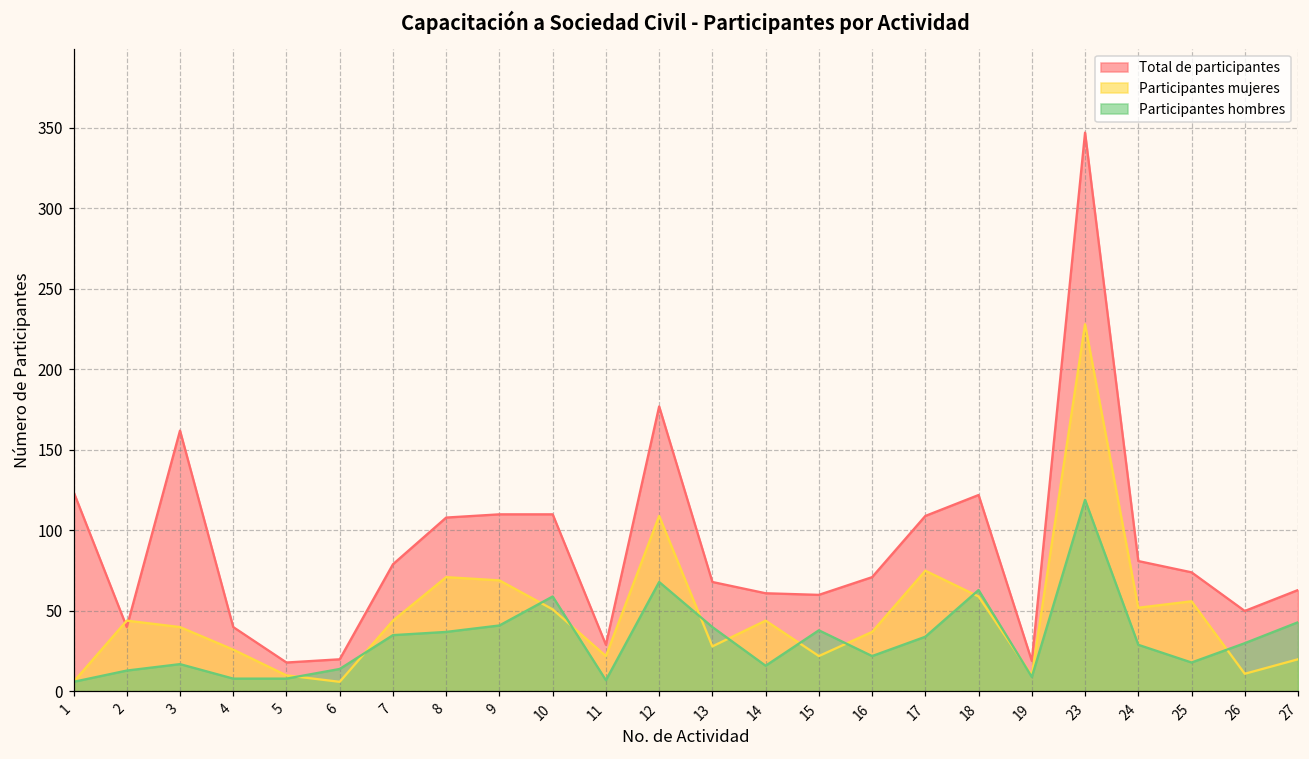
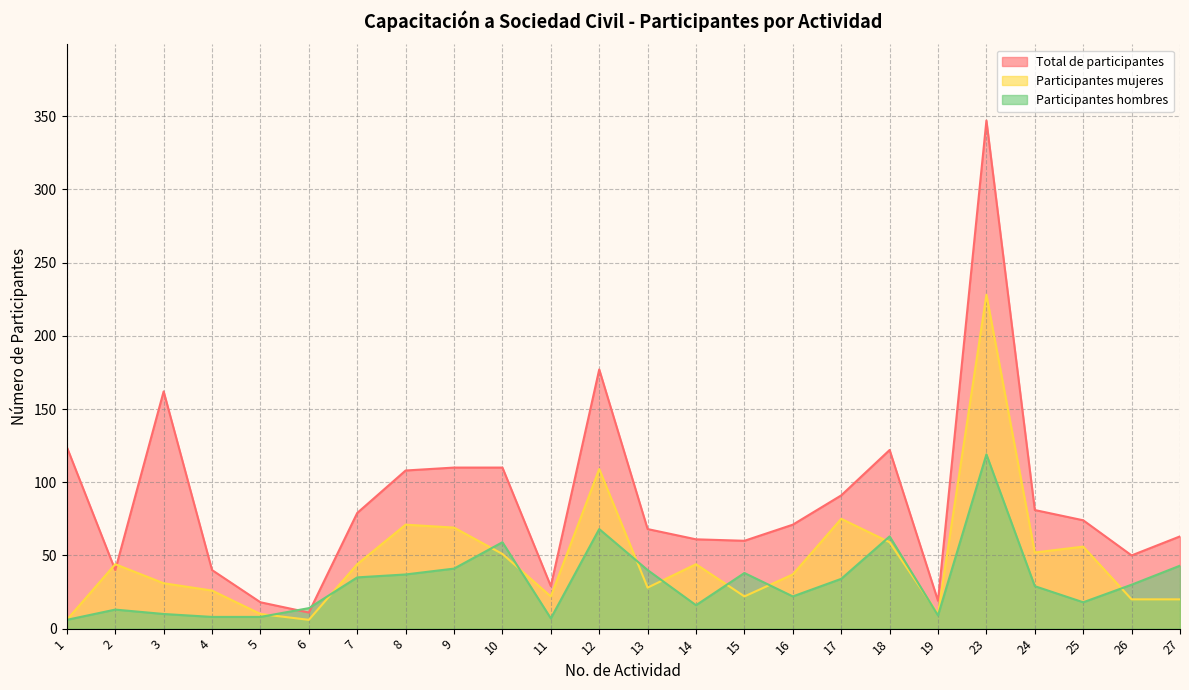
  {
    "Total de participantes": {
      "1": 124,
      "2": 40,
      "3": 162,
      "4": 40,
      "5": 18,
-     "6": 20,
+     "6": 11,
      "7": 79,
      "8": 108,
      "9": 110,
      "10": 110,
      "11": 29,
      "12": 177,
      "13": 68,
      "14": 61,
      "15": 60,
      "16": 71,
-     "17": 109,
+     "17": 91,
      "18": 122,
      "19": 19,
      "23": 347,
      "24": 81,
      "25": 74,
      "26": 50,
      "27": 63
    },
    "Participantes mujeres": {
      "2": 44,
-     "3": 40,
+     "3": 31,
      "4": 26,
      "5": 10,
      "6": 6,
      "7": 44,
      "8": 71,
      "9": 69,
      "10": 51,
      "11": 22,
      "12": 109,
      "13": 28,
      "14": 44,
      "15": 22,
      "16": 37,
      "17": 75,
      "18": 59,
      "23": 228,
      "24": 52,
      "25": 56,
-     "26": 11,
+     "26": 20,
      "27": 20
    },
    "Participantes hombres": {
      "2": 13,
-     "3": 17,
+     "3": 10,
      "4": 8,
      "5": 8,
      "6": 14,
      "7": 35,
      "8": 37,
      "9": 41,
      "10": 59,
      "11": 7,
      "12": 68,
      "13": 40,
      "14": 16,
      "15": 38,
      "16": 22,
      "17": 34,
      "18": 63,
      "23": 119,
      "24": 29,
      "25": 18,
      "26": 30,
      "27": 43
    }
  }
